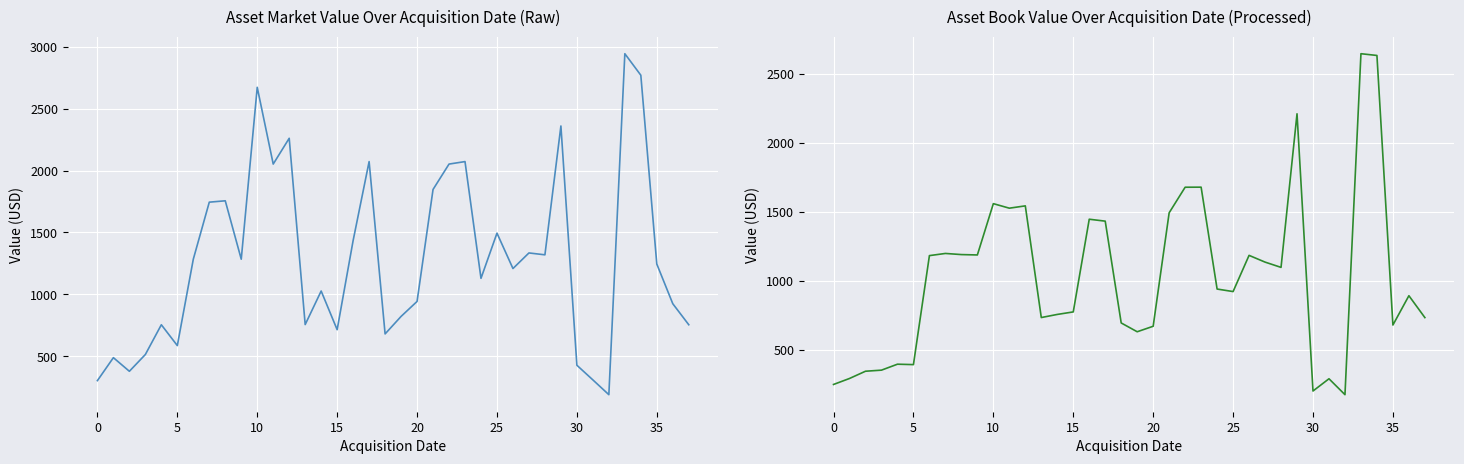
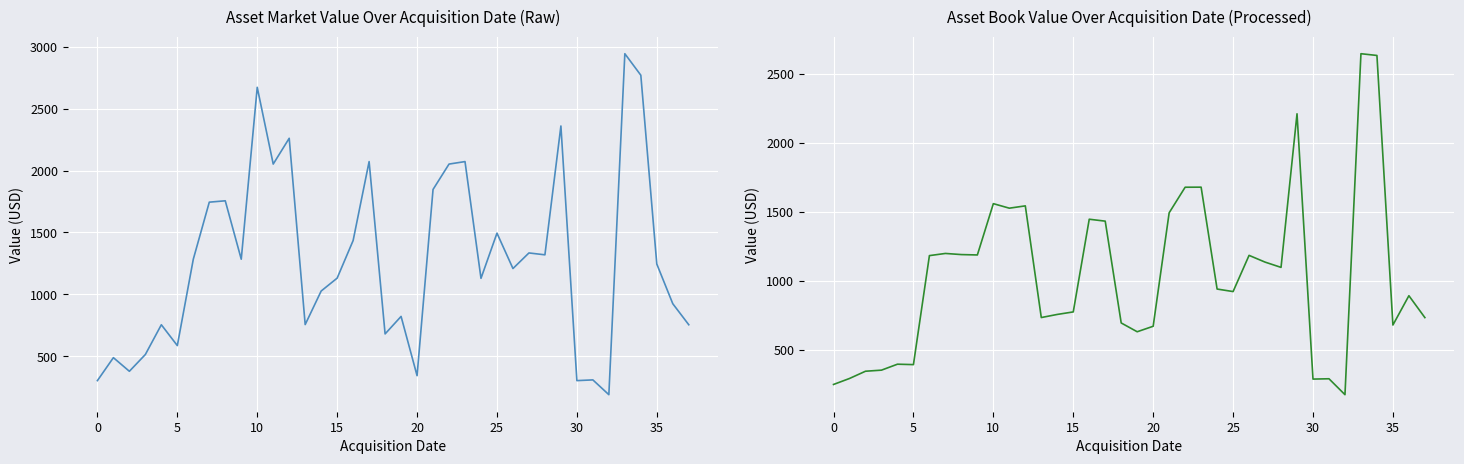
  {
    "Asset Market Value Over Acquisition Date (Raw)": {
      "0": 300,
      "5": 590,
      "10": 2670,
-     "15": 710,
-     "20": 940,
+     "15": 1130,
+     "20": 340,
      "25": 1490,
-     "30": 430,
+     "30": 300,
      "35": 1240
    },
    "Asset Book Value Over Acquisition Date (Processed)": {
      "0": 250,
      "5": 390,
      "10": 1560,
      "15": 780,
      "20": 670,
      "25": 920,
-     "30": 200,
+     "30": 290,
      "35": 680
    }
  }
